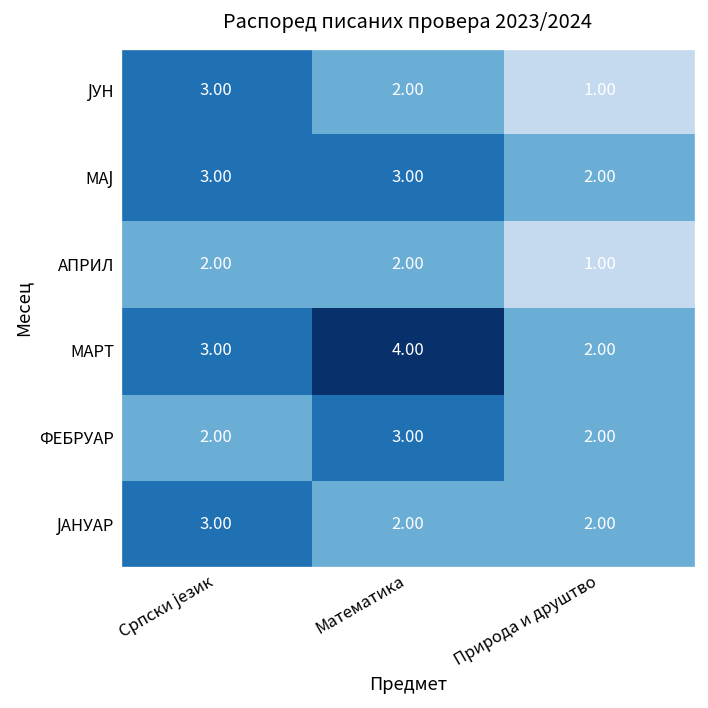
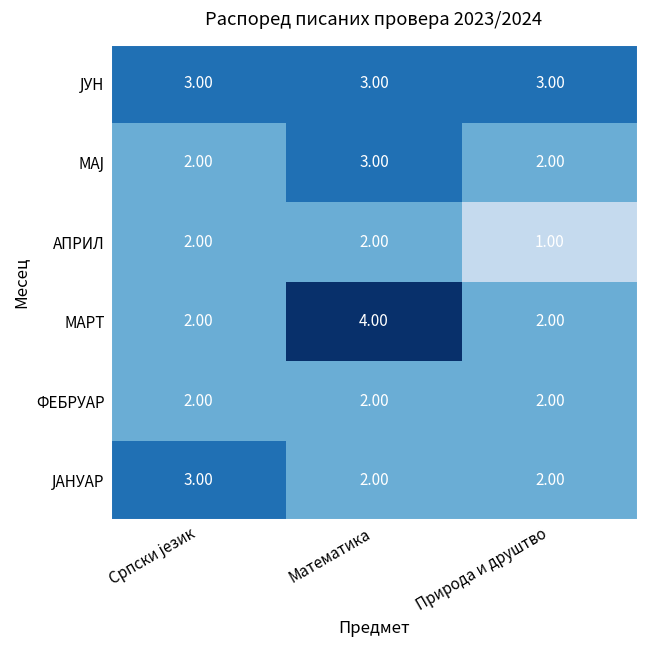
  {
    "ЈУН": {
      "Српски језик": 3.00,
-     "Математика": 2.00,
-     "Природа и друштво": 1.00
+     "Математика": 3.00,
+     "Природа и друштво": 3.00
    },
    "МАЈ": {
-     "Српски језик": 3.00,
+     "Српски језик": 2.00,
      "Математика": 3.00,
      "Природа и друштво": 2.00
    },
    "АПРИЛ": {
      "Српски језик": 2.00,
      "Математика": 2.00,
      "Природа и друштво": 1.00
    },
    "МАРТ": {
-     "Српски језик": 3.00,
+     "Српски језик": 2.00,
      "Математика": 4.00,
      "Природа и друштво": 2.00
    },
    "ФЕБРУАР": {
      "Српски језик": 2.00,
-     "Математика": 3.00,
+     "Математика": 2.00,
      "Природа и друштво": 2.00
    },
    "ЈАНУАР": {
      "Српски језик": 3.00,
      "Математика": 2.00,
      "Природа и друштво": 2.00
    }
  }
